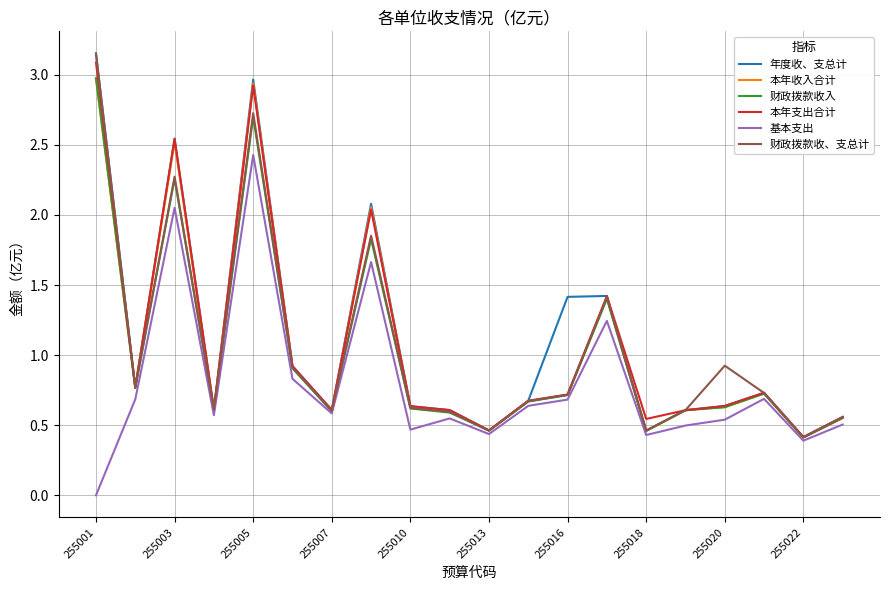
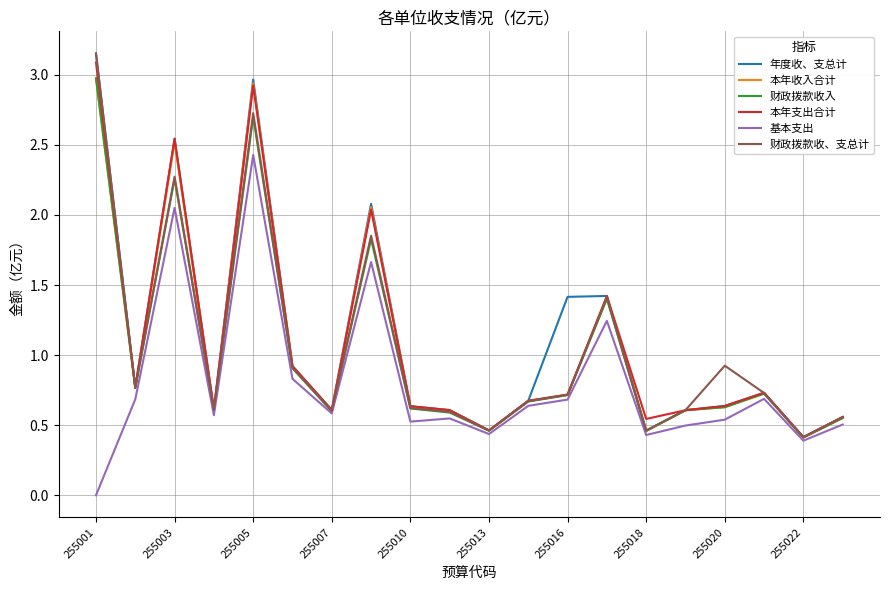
  {
    "年度收、支总计": {
      "255005": 2.97,
      "255016": 1.42
    },
    "本年收入合计": {
      "255003": 2.52
    },
    "财政拨款收入": {
      "255005": 2.70
    },
    "本年支出合计": {
      "255001": 3.09,
      "255018": 0.54
    },
    "基本支出": {
      "255001": 0.00,
      "255003": 2.05,
      "255005": 2.43,
-     "255010": 0.47,
+     "255010": 0.53,
      "255013": 0.44,
      "255016": 0.68,
      "255018": 0.43,
      "255020": 0.54,
      "255022": 0.39
    },
    "财政拨款收、支总计": {
      "255005": 2.73,
      "255020": 0.92
    }
  }
